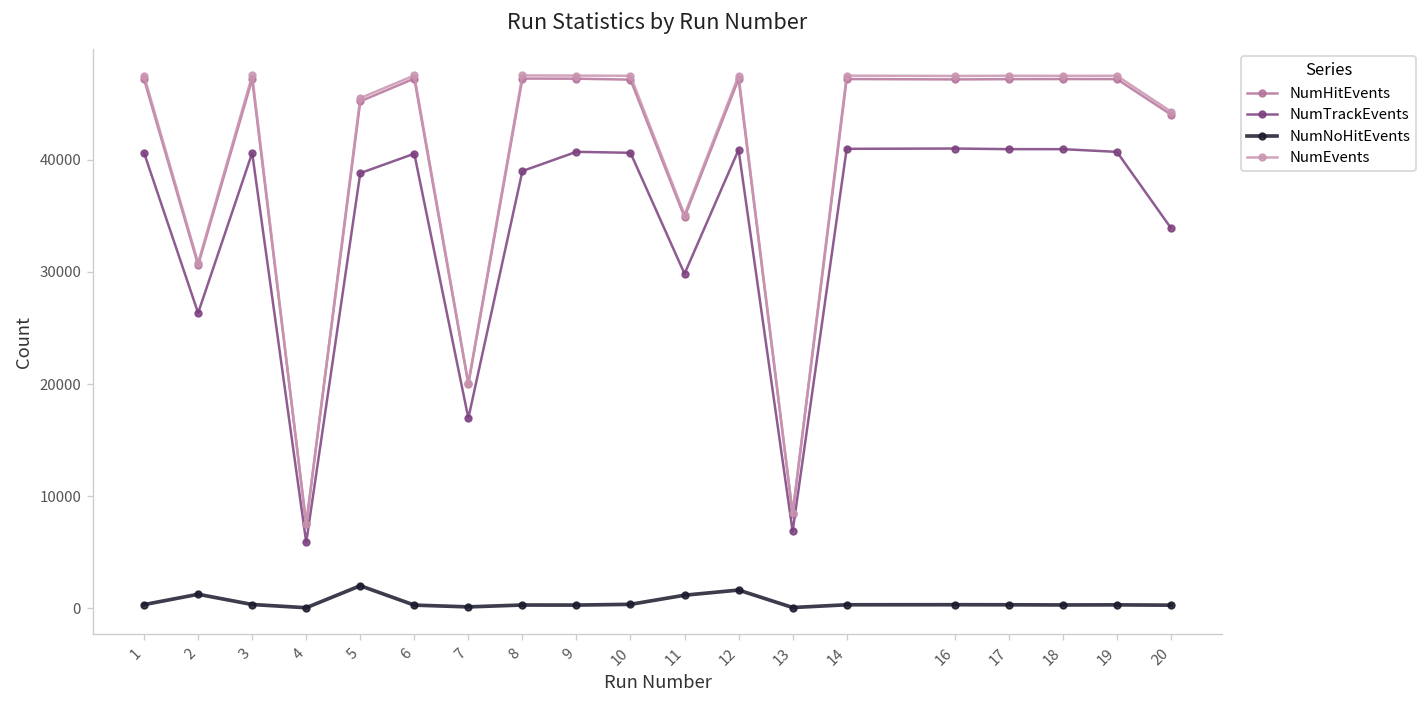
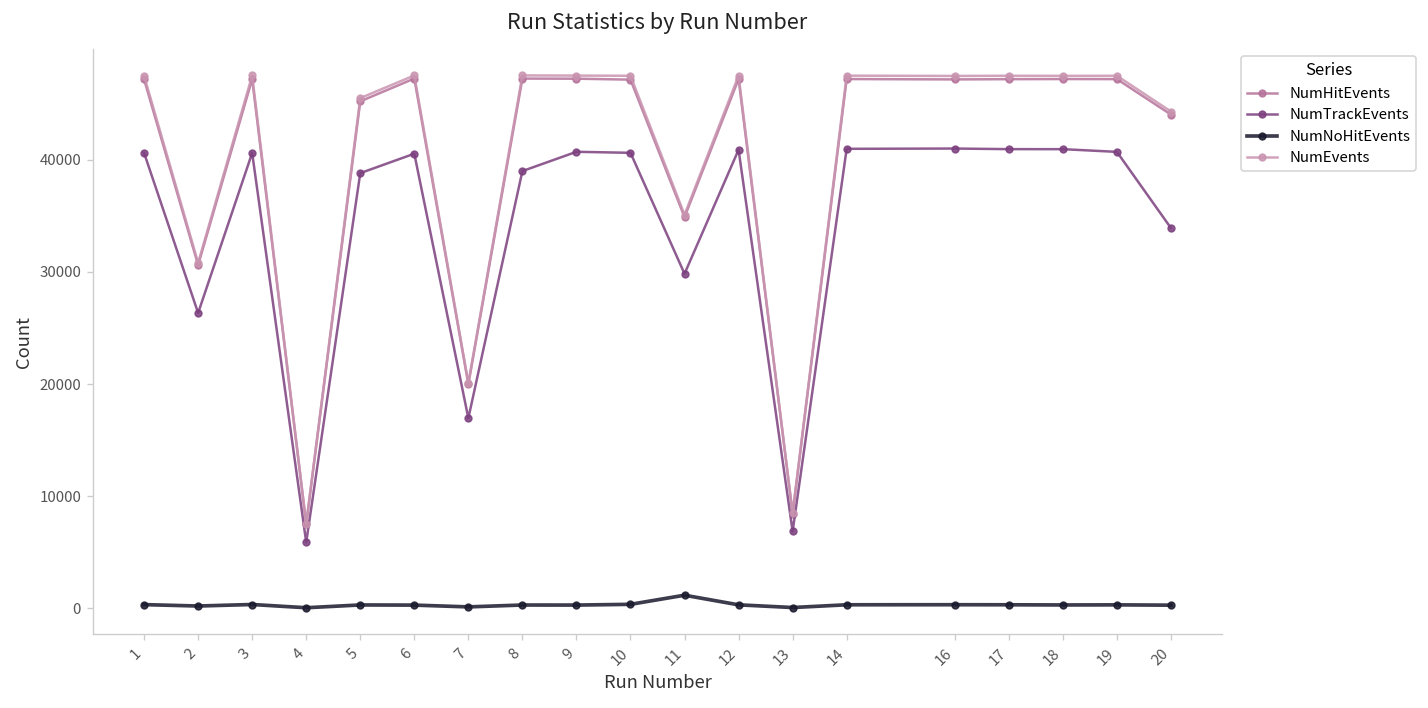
  {
    "NumTrackEvents": {
      "1": 41000,
      "2": 26000,
      "3": 41000,
      "4": 6000,
      "5": 39000,
      "6": 41000,
      "7": 17000,
      "8": 39000,
      "9": 41000,
      "10": 41000,
      "11": 30000,
      "12": 41000,
      "13": 7000,
      "14": 41000,
      "16": 41000,
      "17": 41000,
      "18": 41000,
      "19": 41000,
      "20": 34000
    },
    "NumNoHitEvents": {
      "1": 0,
-     "2": 1000,
+     "2": 0,
      "3": 0,
      "4": 0,
-     "5": 2000,
+     "5": 0,
      "6": 0,
      "7": 0,
      "8": 0,
      "9": 0,
      "10": 0,
      "11": 1000,
-     "12": 2000,
+     "12": 0,
      "13": 0,
      "14": 0,
      "16": 0,
      "17": 0,
      "18": 0,
      "19": 0,
      "20": 0
    }
  }
